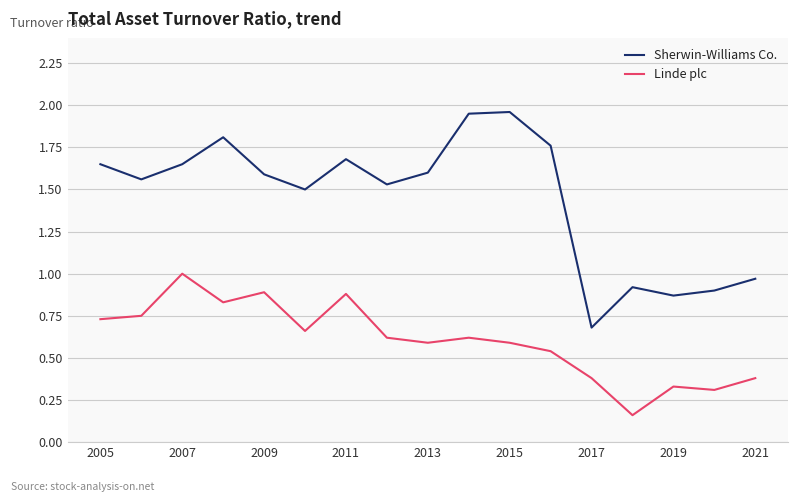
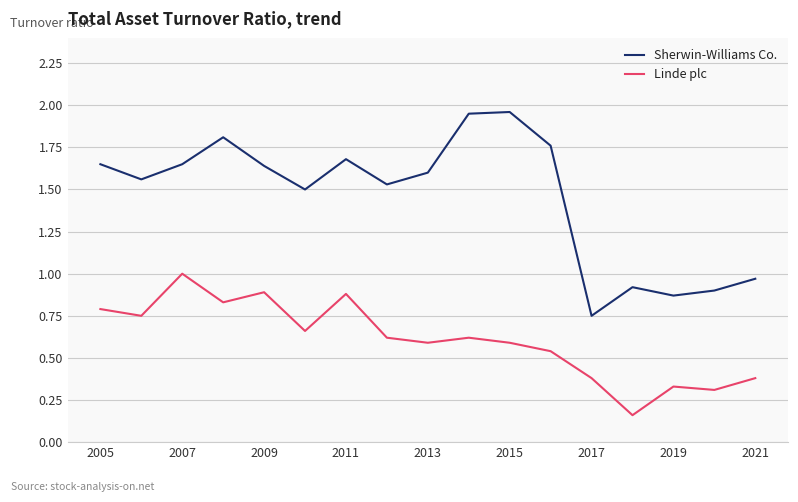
  {
    "Sherwin-Williams Co.": {
      "2005": 1.65,
      "2007": 1.65,
-     "2009": 1.59,
+     "2009": 1.64,
      "2011": 1.68,
      "2013": 1.60,
      "2015": 1.96,
-     "2017": 0.68,
+     "2017": 0.75,
      "2019": 0.87,
      "2021": 0.97
    },
    "Linde plc": {
-     "2005": 0.73,
+     "2005": 0.79,
      "2007": 1.00,
      "2009": 0.89,
      "2011": 0.88,
      "2013": 0.59,
      "2015": 0.59,
      "2017": 0.38,
      "2019": 0.33,
      "2021": 0.38
    }
  }
